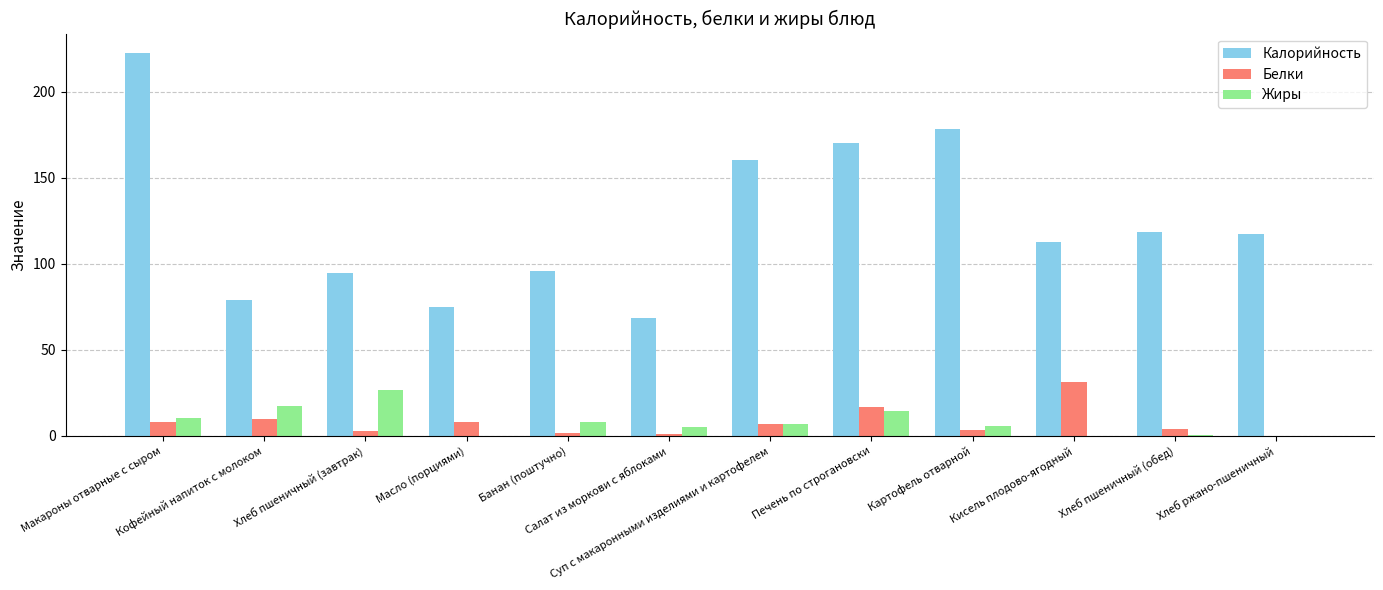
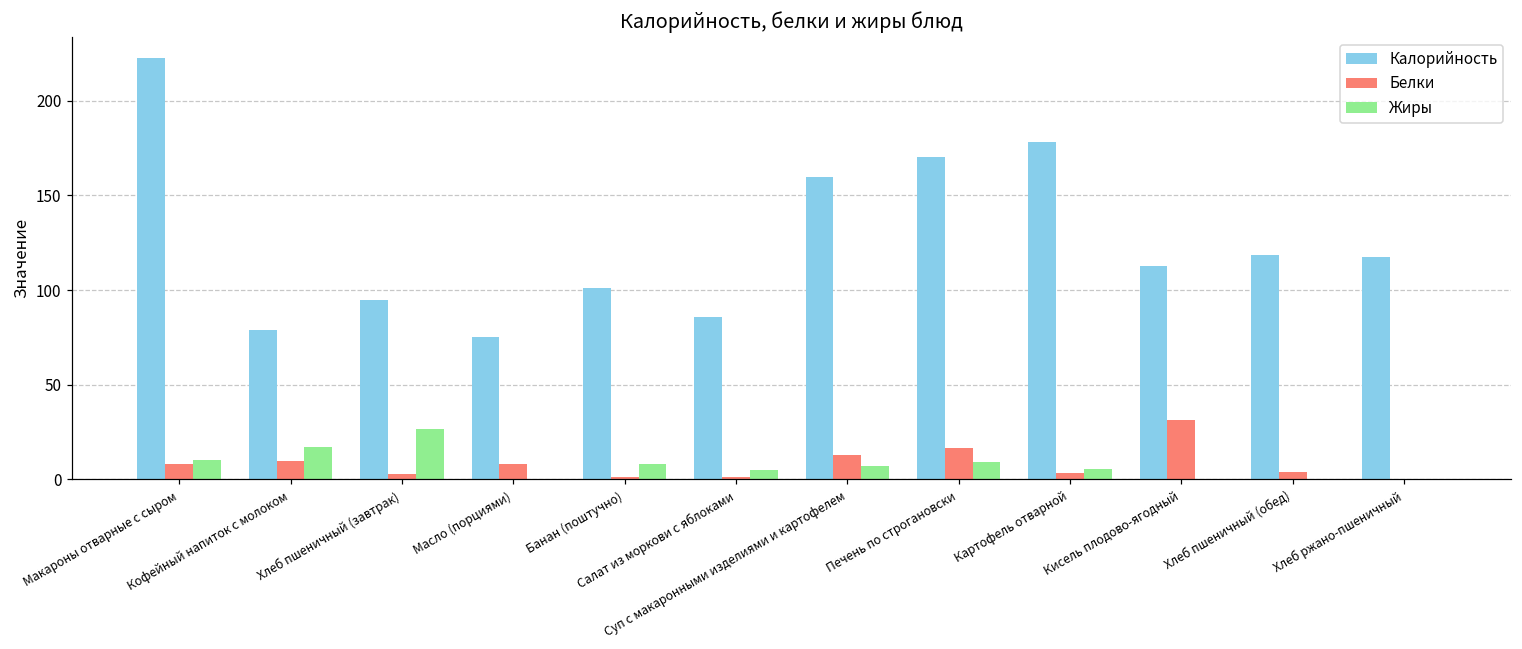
  {
    "Калорийность": {
      "Макароны отварные с сыром": 223,
      "Кофейный напиток с молоком": 79,
      "Хлеб пшеничный (завтрак)": 95,
      "Масло (порциями)": 75,
-     "Банан (поштучно)": 96,
-     "Салат из моркови с яблоками": 68,
+     "Банан (поштучно)": 101,
+     "Салат из моркови с яблоками": 86,
      "Суп с макаронными изделиями и картофелем": 160,
      "Печень по строгановски": 170,
      "Картофель отварной": 178,
      "Кисель плодово-ягодный": 113,
      "Хлеб пшеничный (обед)": 118,
      "Хлеб ржано-пшеничный": 118
    },
    "Белки": {
      "Макароны отварные с сыром": 8,
      "Кофейный напиток с молоком": 10,
      "Хлеб пшеничный (завтрак)": 3,
      "Масло (порциями)": 8,
      "Банан (поштучно)": 2,
-     "Суп с макаронными изделиями и картофелем": 7,
+     "Суп с макаронными изделиями и картофелем": 13,
      "Печень по строгановски": 17,
      "Картофель отварной": 4,
      "Кисель плодово-ягодный": 31,
      "Хлеб пшеничный (обед)": 4,
      "Хлеб ржано-пшеничный": 0
    },
    "Жиры": {
      "Макароны отварные с сыром": 10,
      "Кофейный напиток с молоком": 17,
      "Хлеб пшеничный (завтрак)": 26,
      "Банан (поштучно)": 8,
      "Салат из моркови с яблоками": 5,
      "Суп с макаронными изделиями и картофелем": 7,
-     "Печень по строгановски": 15,
+     "Печень по строгановски": 9,
      "Картофель отварной": 6,
      "Кисель плодово-ягодный": 0,
      "Хлеб ржано-пшеничный": 0
    }
  }
